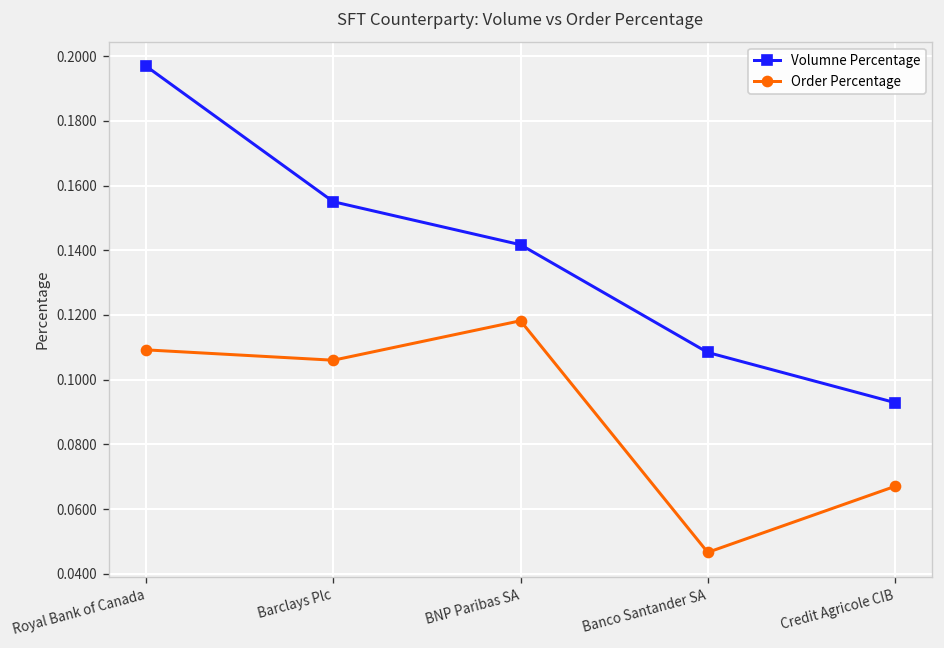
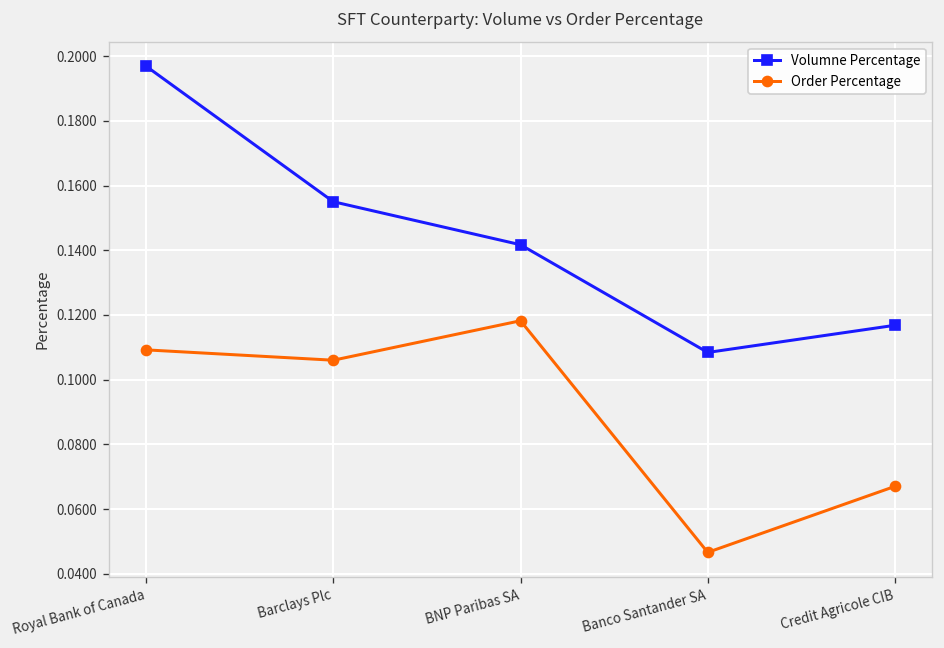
  {
    "Volumne Percentage": {
      "Royal Bank of Canada": 0.197,
      "Barclays Plc": 0.155,
      "BNP Paribas SA": 0.142,
      "Banco Santander SA": 0.108,
-     "Credit Agricole CIB": 0.093
+     "Credit Agricole CIB": 0.117
    },
    "Order Percentage": {
      "Royal Bank of Canada": 0.109,
      "Barclays Plc": 0.106,
      "BNP Paribas SA": 0.118,
      "Banco Santander SA": 0.047,
      "Credit Agricole CIB": 0.067
    }
  }
